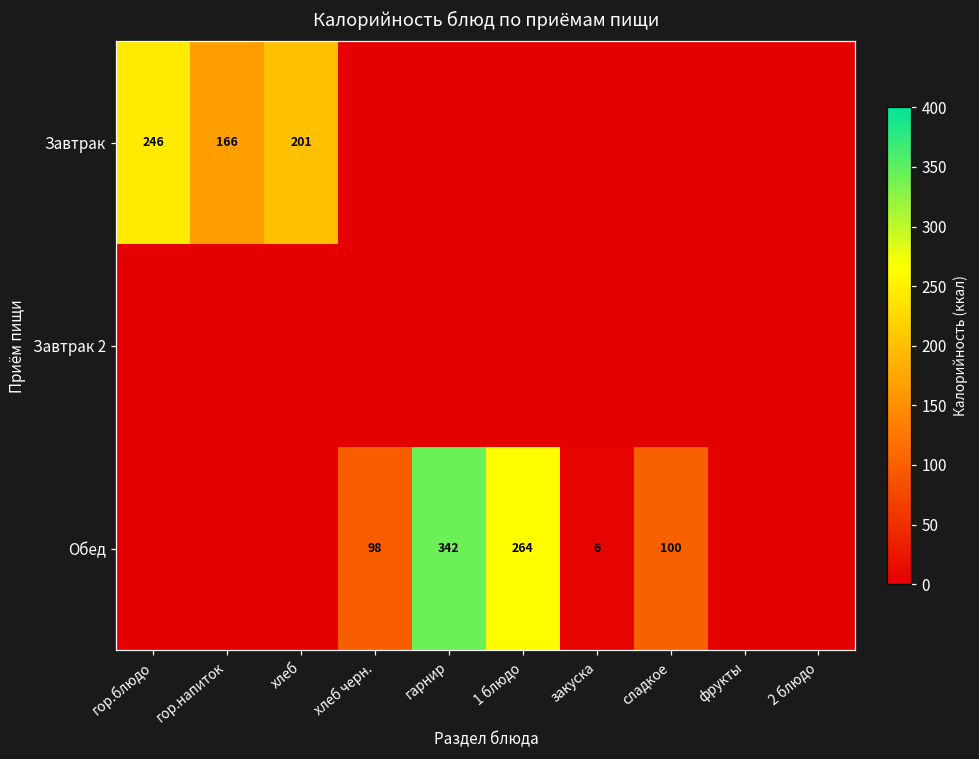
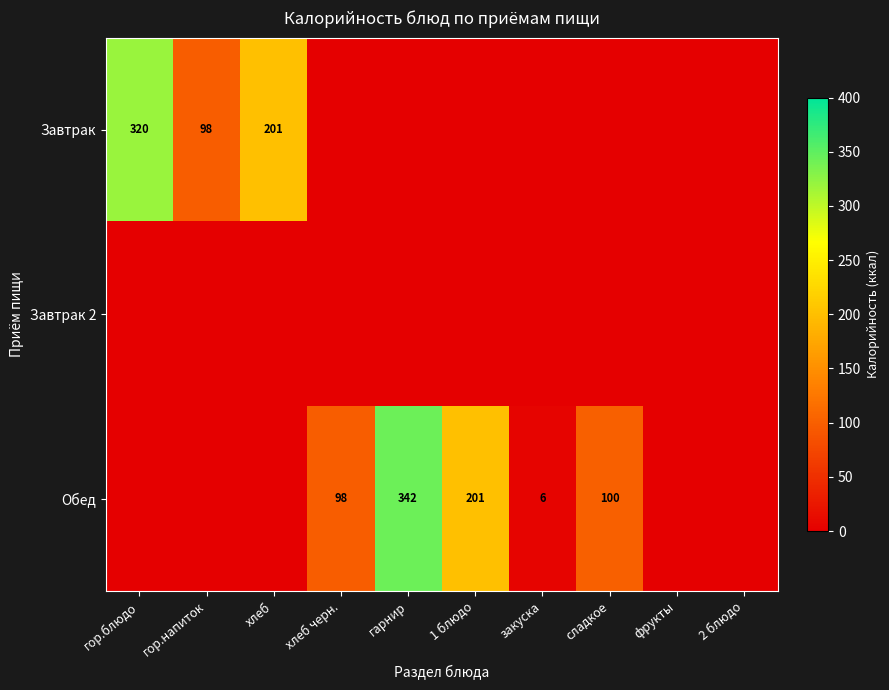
  {
    "Завтрак": {
-     "гор.блюдо": 246,
-     "гор.напиток": 166,
+     "гор.блюдо": 320,
+     "гор.напиток": 98,
      "хлеб": 201
    },
    "Обед": {
      "хлеб черн.": 98,
      "гарнир": 342,
-     "1 блюдо": 264,
+     "1 блюдо": 201,
      "закуска": 6,
      "сладкое": 100
    }
  }
